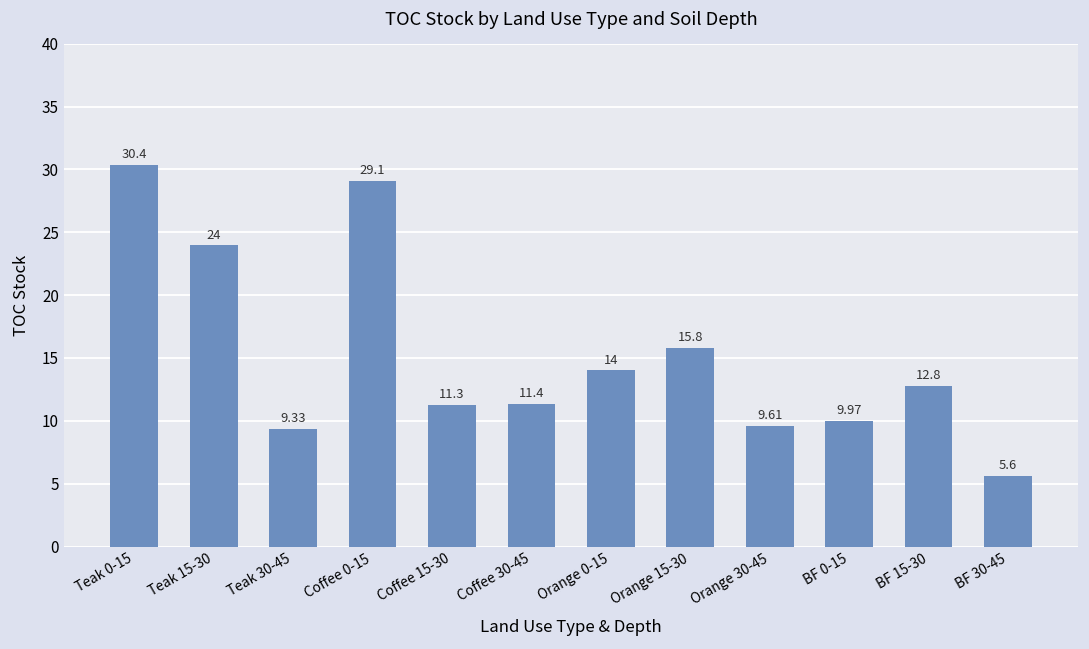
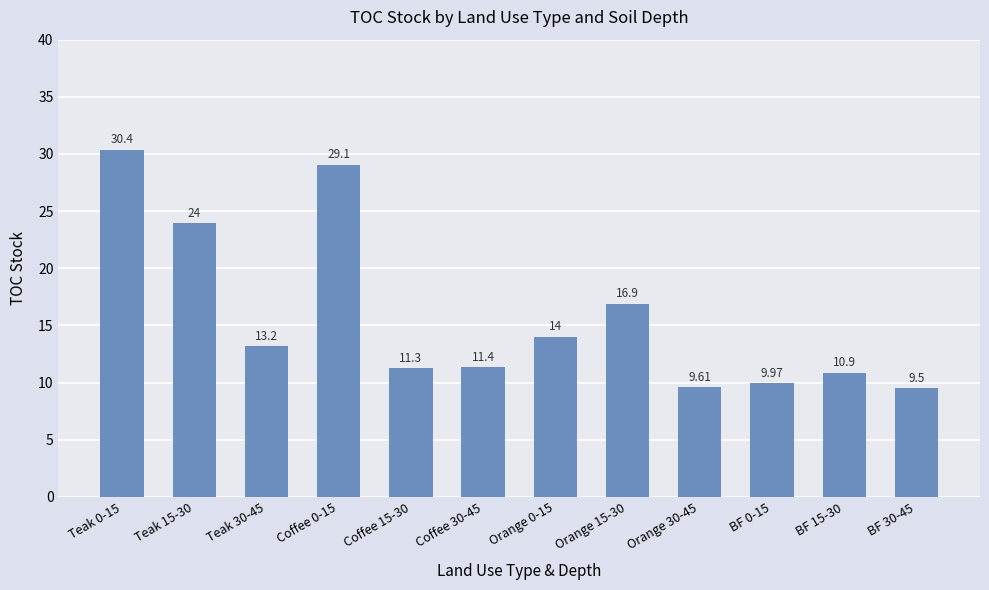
  {
    "Teak 0-15": 30.4,
    "Teak 15-30": 24,
-   "Teak 30-45": 9.33,
+   "Teak 30-45": 13.2,
    "Coffee 0-15": 29.1,
    "Coffee 15-30": 11.3,
    "Coffee 30-45": 11.4,
    "Orange 0-15": 14,
-   "Orange 15-30": 15.8,
+   "Orange 15-30": 16.9,
    "Orange 30-45": 9.61,
    "BF 0-15": 9.97,
-   "BF 15-30": 12.8,
-   "BF 30-45": 5.6
+   "BF 15-30": 10.9,
+   "BF 30-45": 9.5
  }
